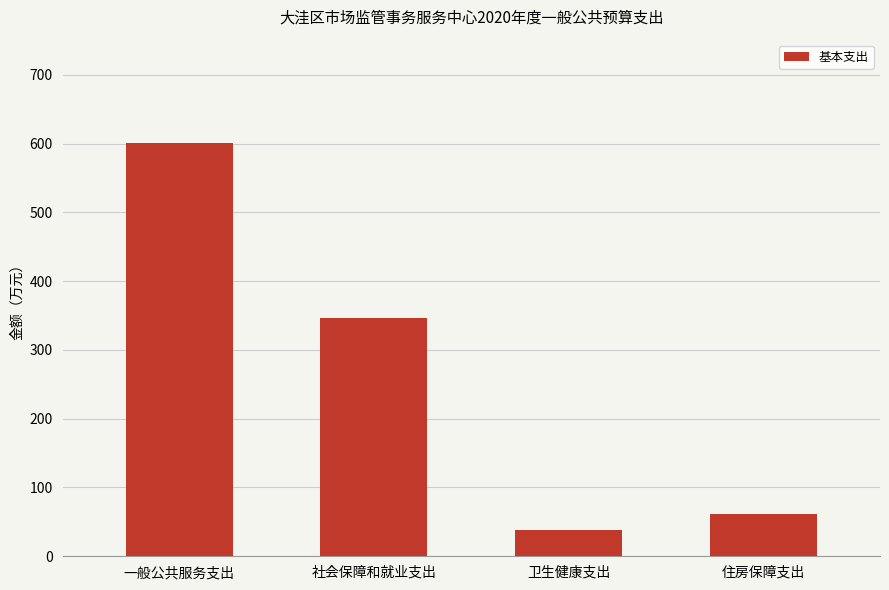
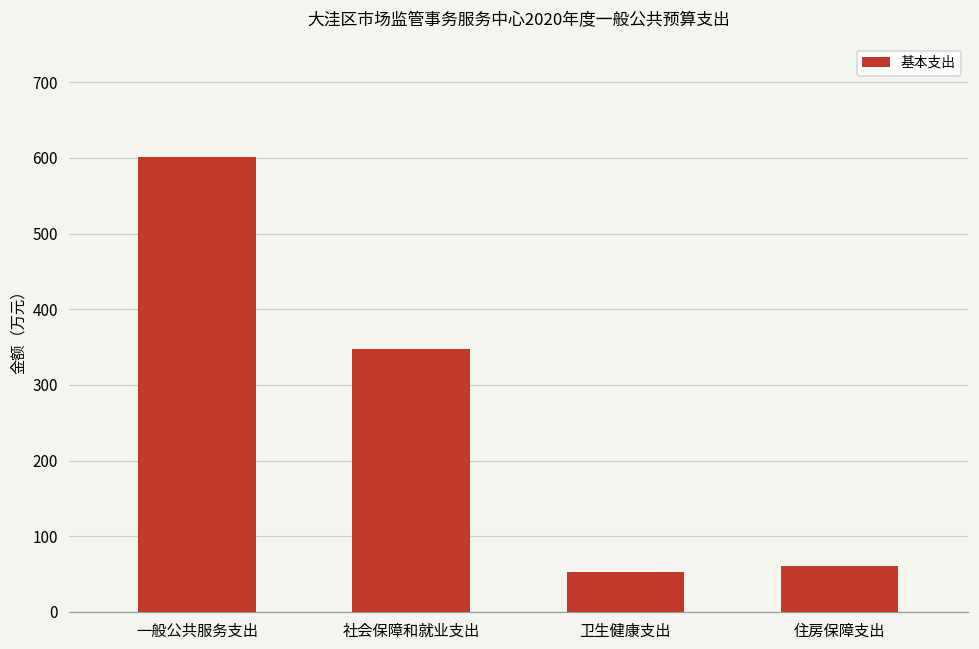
  {
    "一般公共服务支出": 600,
    "社会保障和就业支出": 350,
-   "卫生健康支出": 40,
+   "卫生健康支出": 50,
    "住房保障支出": 60
  }
